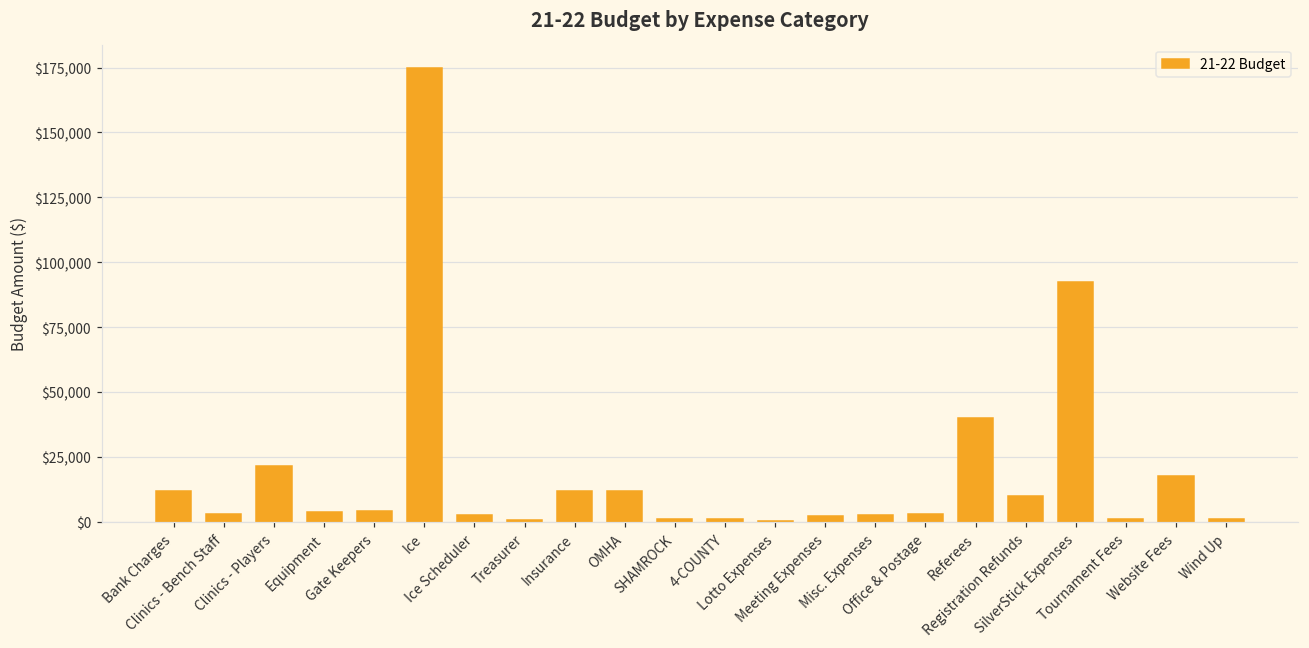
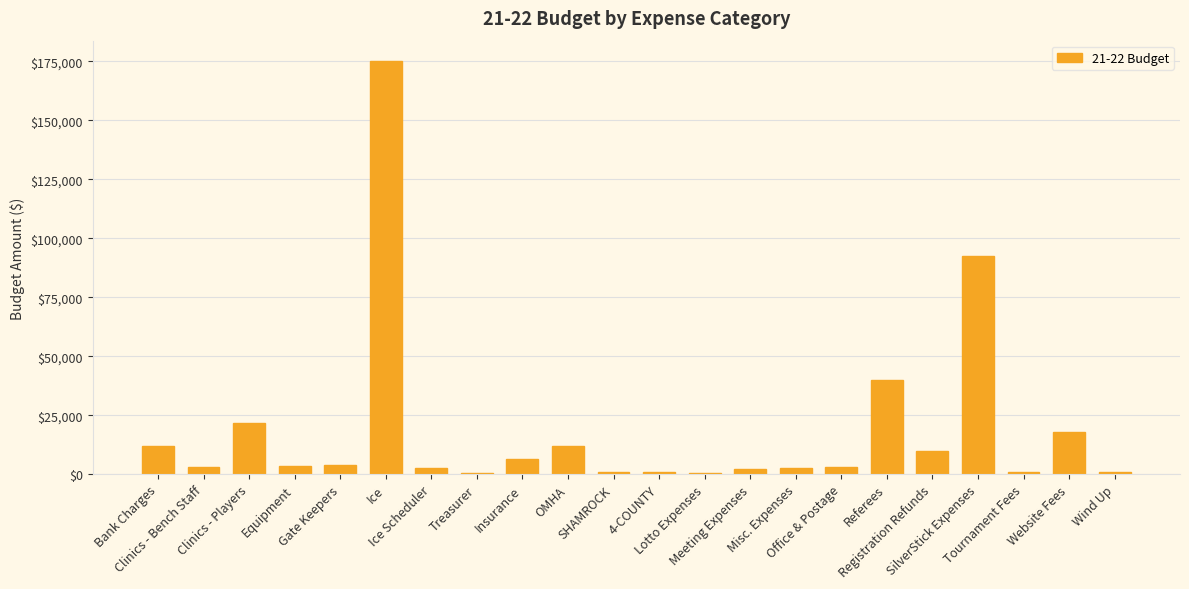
  {
    "Bank Charges": "$12,000",
    "Clinics - Bench Staff": "$3,000",
    "Clinics - Players": "$21,000",
    "Equipment": "$4,000",
    "Gate Keepers": "$4,000",
    "Ice": "$175,000",
    "Ice Scheduler": "$3,000",
-   "Insurance": "$12,000",
+   "Insurance": "$6,000",
    "OMHA": "$12,000",
    "Meeting Expenses": "$2,000",
    "Misc. Expenses": "$3,000",
    "Office & Postage": "$3,000",
    "Referees": "$40,000",
    "Registration Refunds": "$10,000",
    "SilverStick Expenses": "$92,000",
    "Website Fees": "$18,000"
  }
